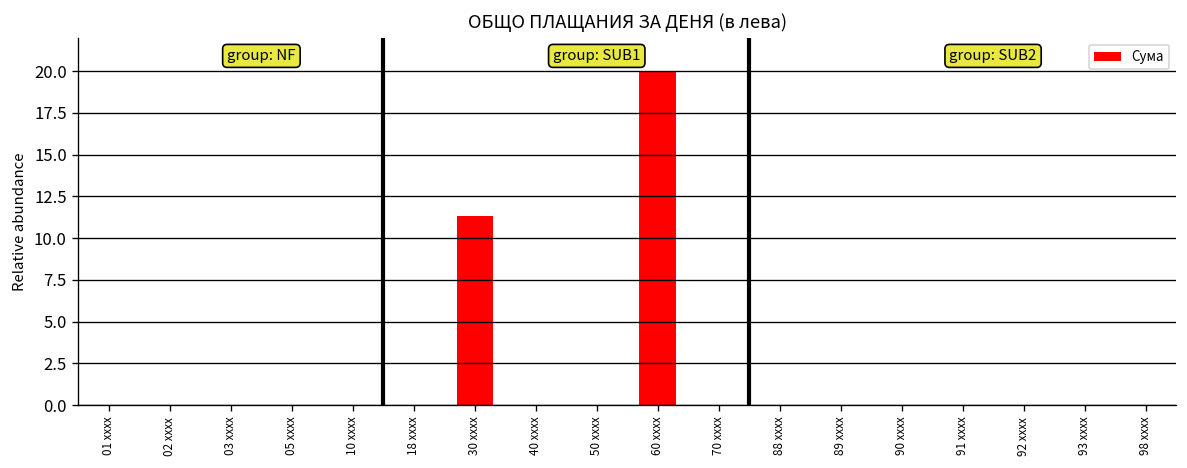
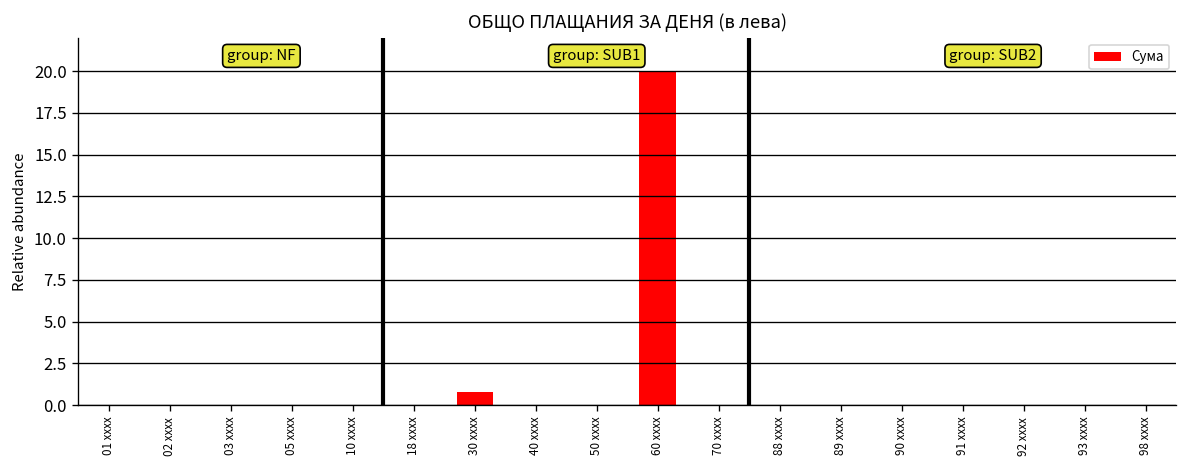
  {
    "03 xxxx": 0.0,
    "10 xxxx": 0.0,
    "18 xxxx": 0.0,
-   "30 xxxx": 11.3,
+   "30 xxxx": 0.8,
    "40 xxxx": 0.0,
    "50 xxxx": 0.0,
    "60 xxxx": 20.0,
    "70 xxxx": 0.0,
    "89 xxxx": 0.0,
    "90 xxxx": 0.0,
    "91 xxxx": 0.0,
    "92 xxxx": 0.0,
    "93 xxxx": 0.0,
    "98 xxxx": 0.0
  }
